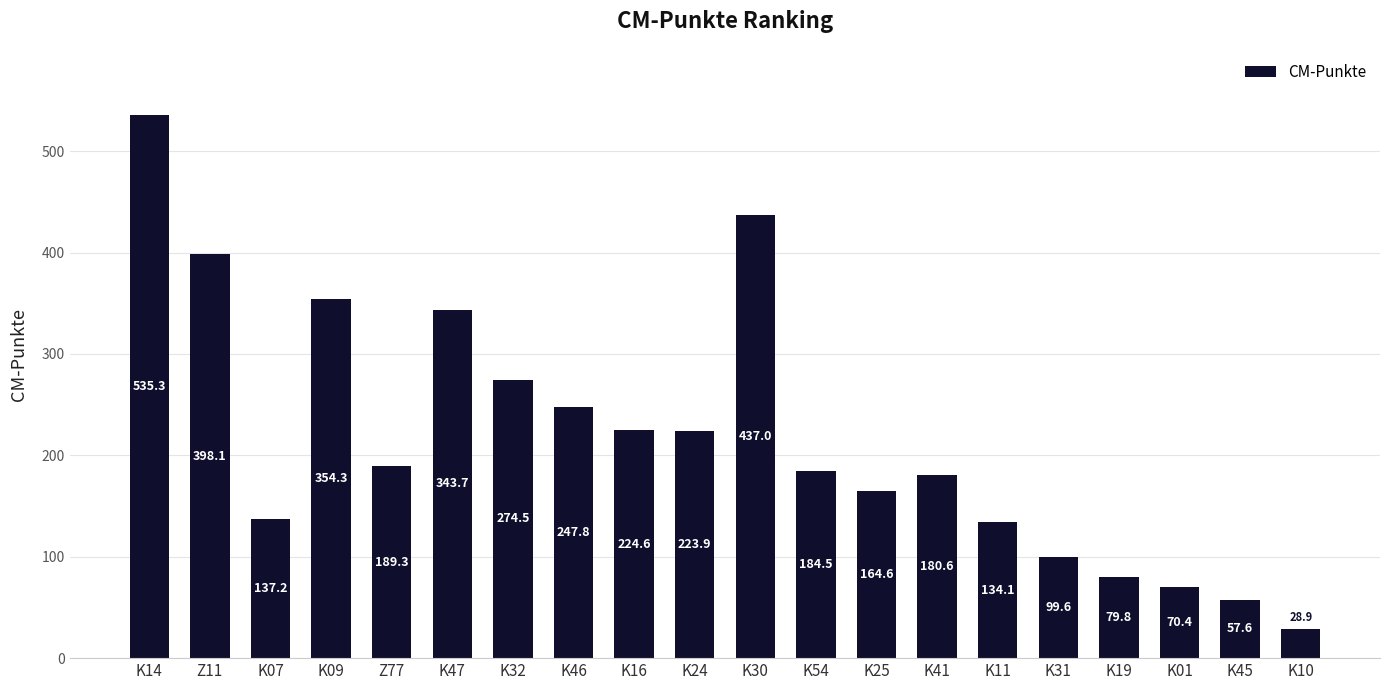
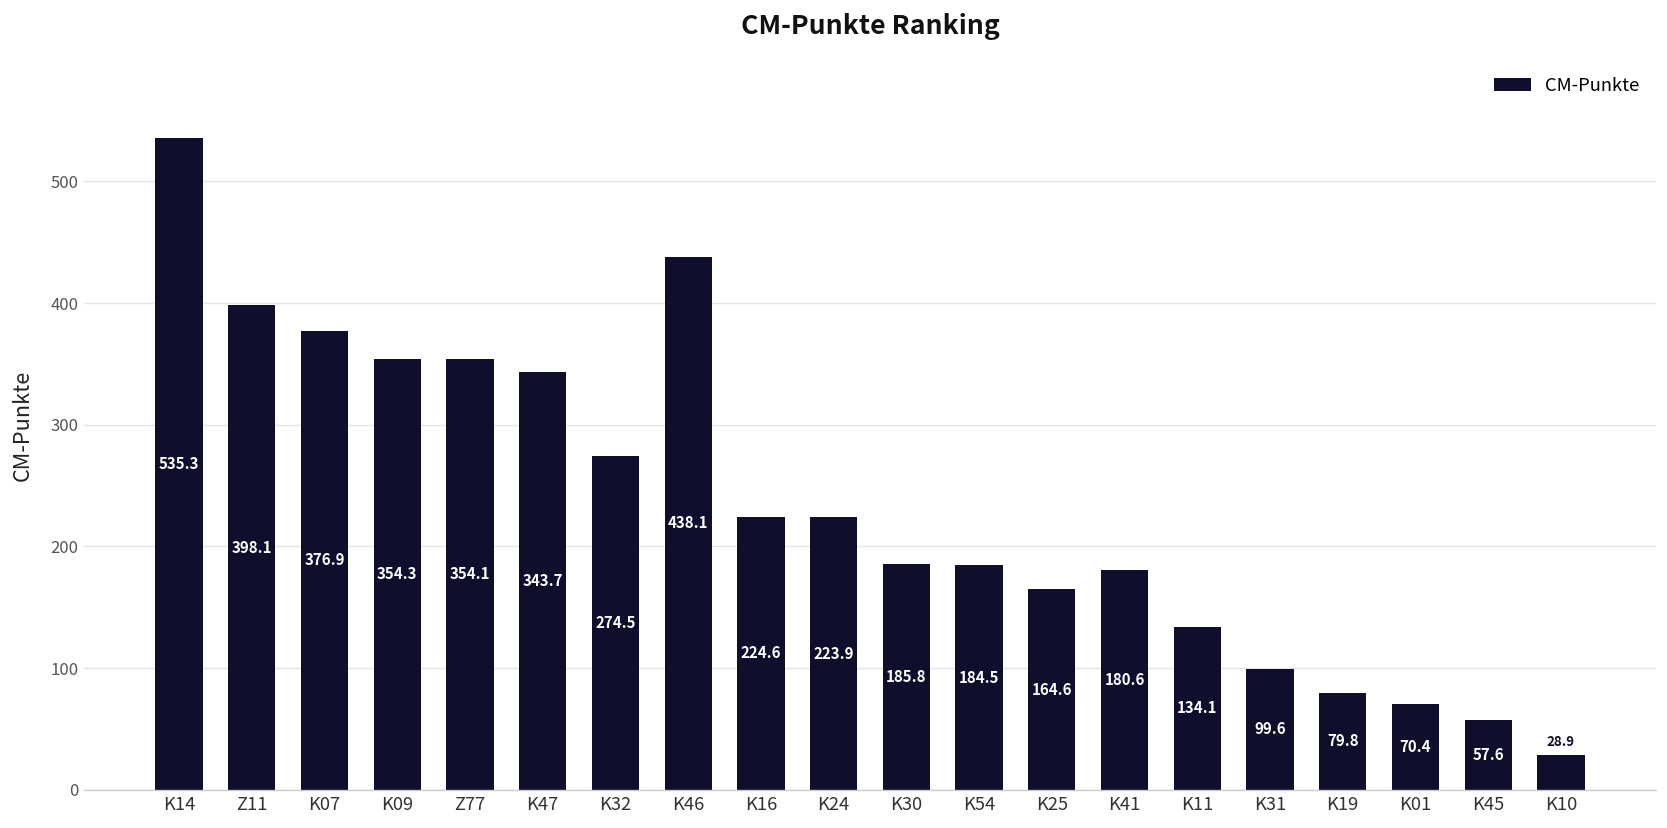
  {
    "K14": 535.3,
    "Z11": 398.1,
-   "K07": 137.2,
+   "K07": 376.9,
    "K09": 354.3,
-   "Z77": 189.3,
+   "Z77": 354.1,
    "K47": 343.7,
    "K32": 274.5,
-   "K46": 247.8,
+   "K46": 438.1,
    "K16": 224.6,
    "K24": 223.9,
-   "K30": 437.0,
+   "K30": 185.8,
    "K54": 184.5,
    "K25": 164.6,
    "K41": 180.6,
    "K11": 134.1,
    "K31": 99.6,
    "K19": 79.8,
    "K01": 70.4,
    "K45": 57.6,
    "K10": 28.9
  }
